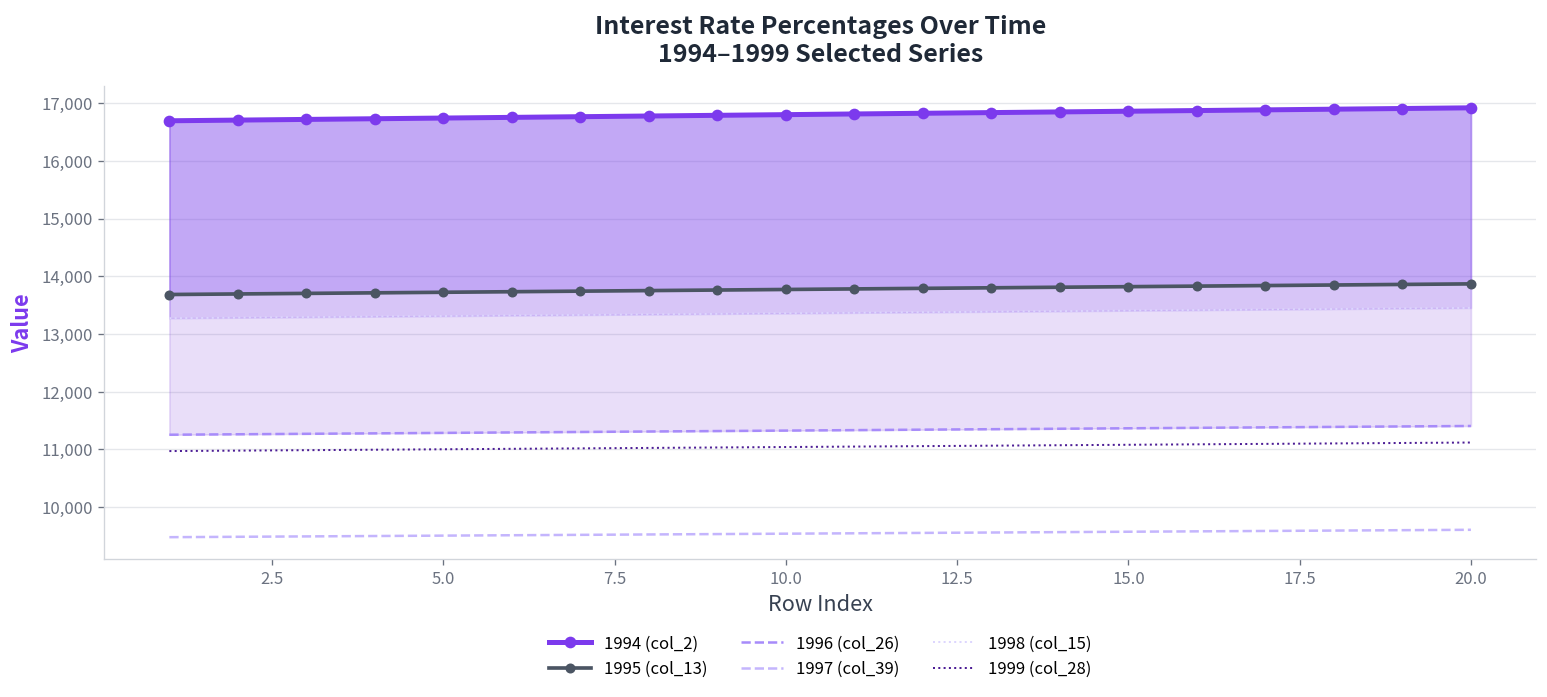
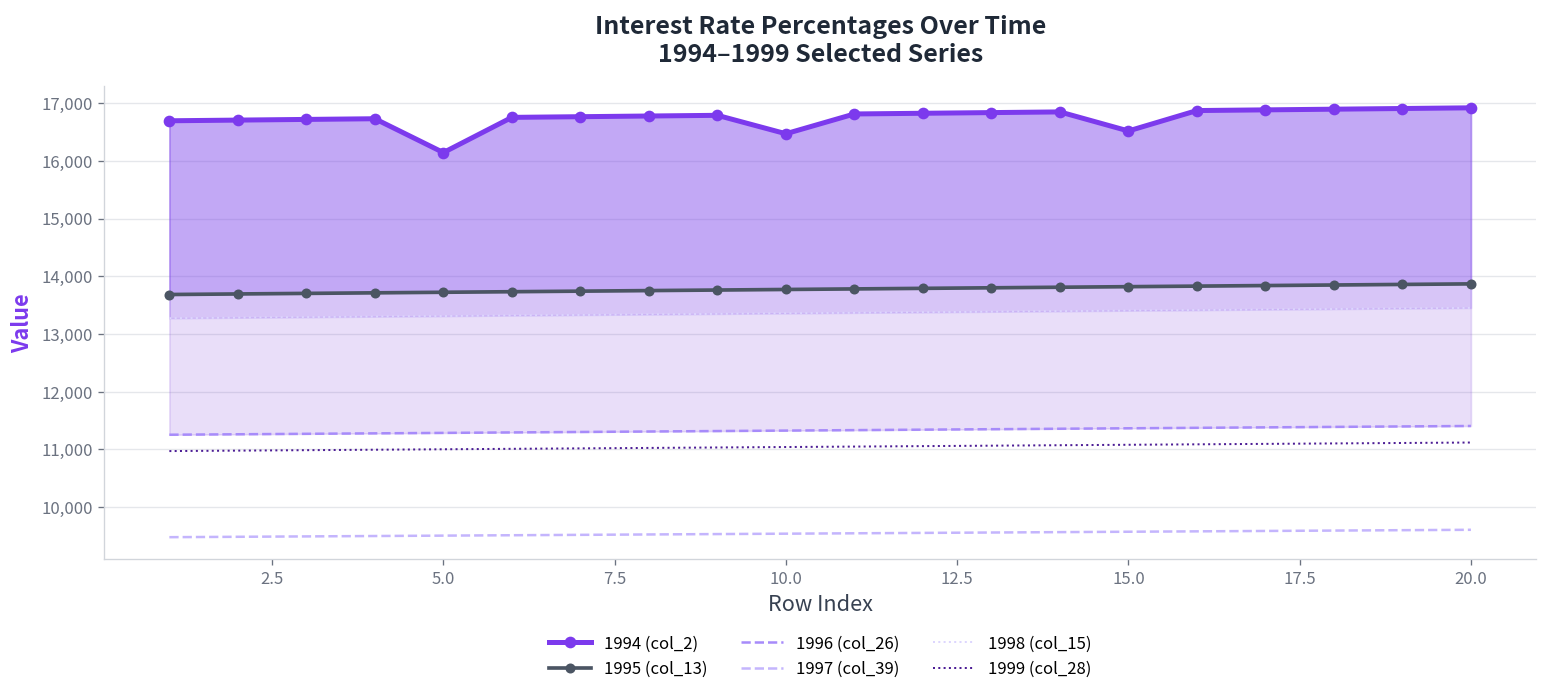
  {
    "1994 (col_2)": {
-     "5.0": "16,700",
-     "10.0": "16,800",
-     "15.0": "16,900",
+     "5.0": "16,100",
+     "10.0": "16,500",
+     "15.0": "16,500",
      "20.0": "16,900"
    },
    "1995 (col_13)": {
      "5.0": "13,700",
      "10.0": "13,800",
      "15.0": "13,800",
      "20.0": "13,900"
    },
    "1999 (col_28)": {
      "5.0": "11,000",
      "10.0": "11,000",
      "15.0": "11,100",
      "20.0": "11,100"
    }
  }
